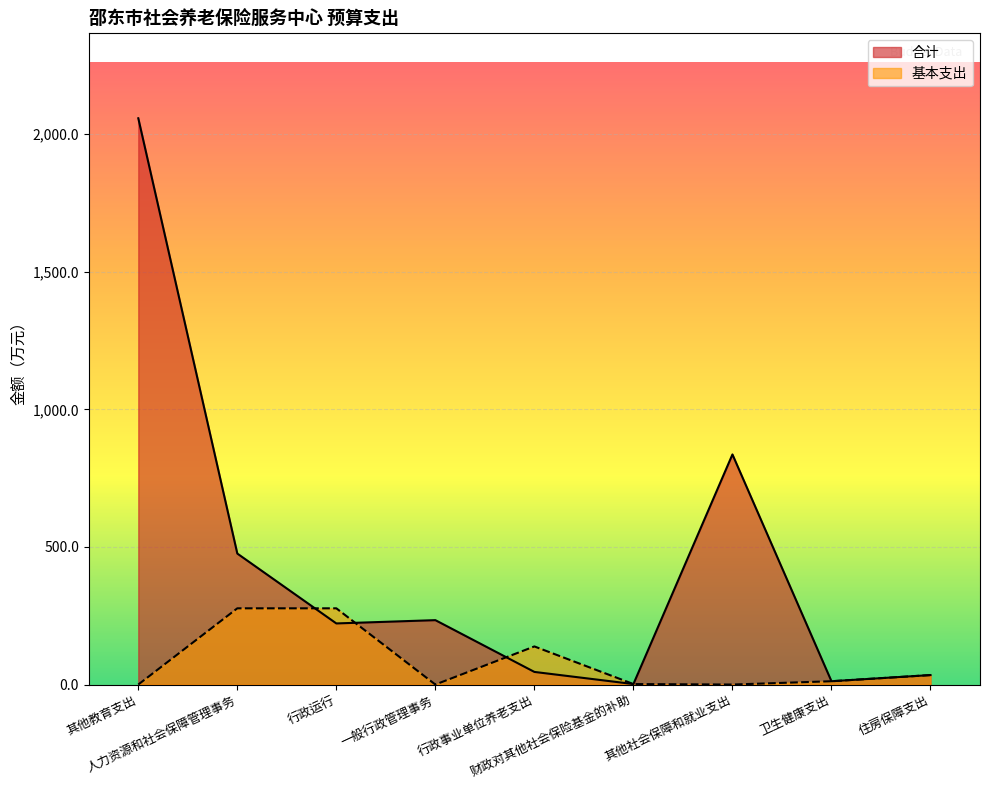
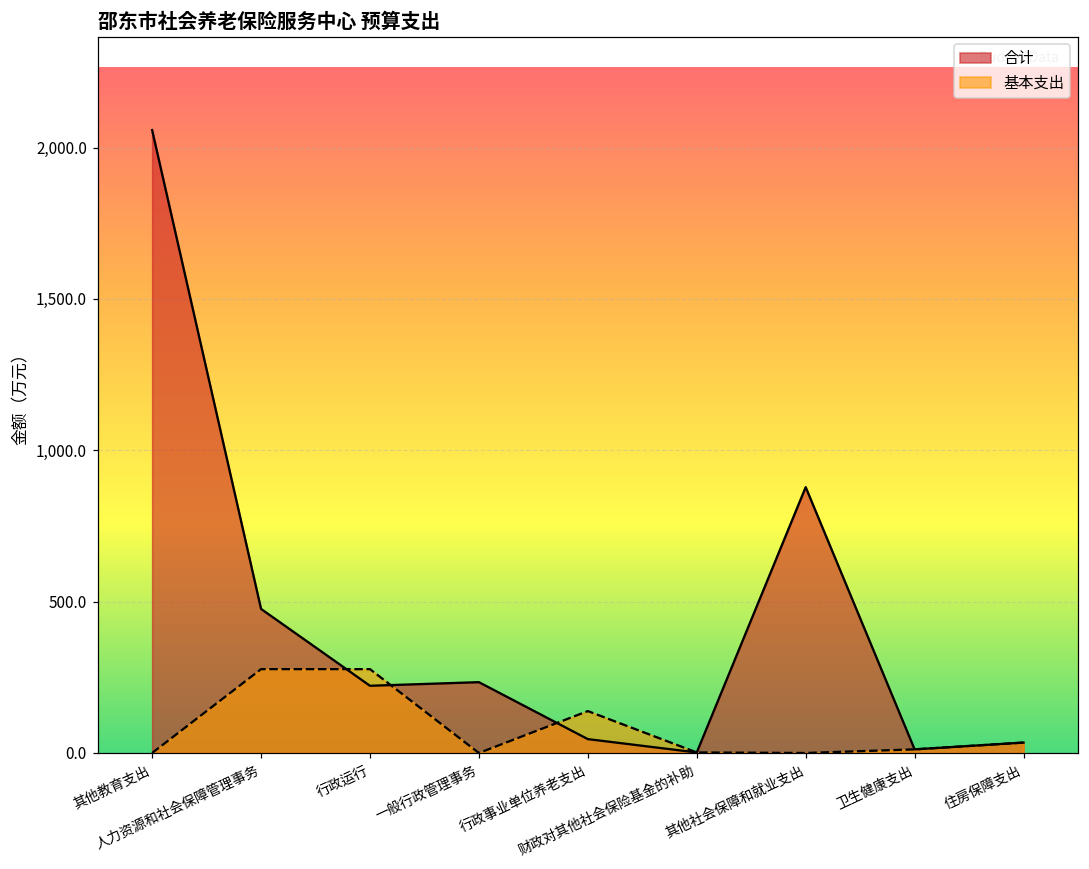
  {
    "合计": {
      "其他教育支出": "2,060",
      "人力资源和社会保障管理事务": "480",
      "行政运行": "220",
      "一般行政管理事务": "230",
      "行政事业单位养老支出": "50",
-     "其他社会保障和就业支出": "840"
+     "其他社会保障和就业支出": "880"
    },
    "基本支出": {
      "其他教育支出": "0",
      "人力资源和社会保障管理事务": "280",
      "行政运行": "280",
      "一般行政管理事务": "0",
      "行政事业单位养老支出": "140",
      "其他社会保障和就业支出": "0"
    }
  }
